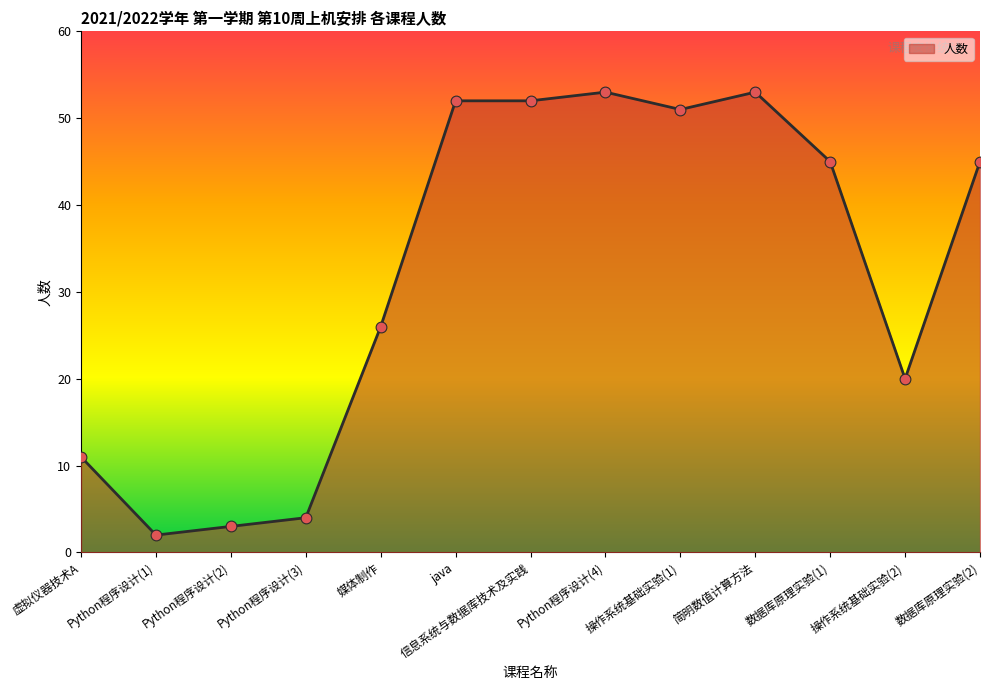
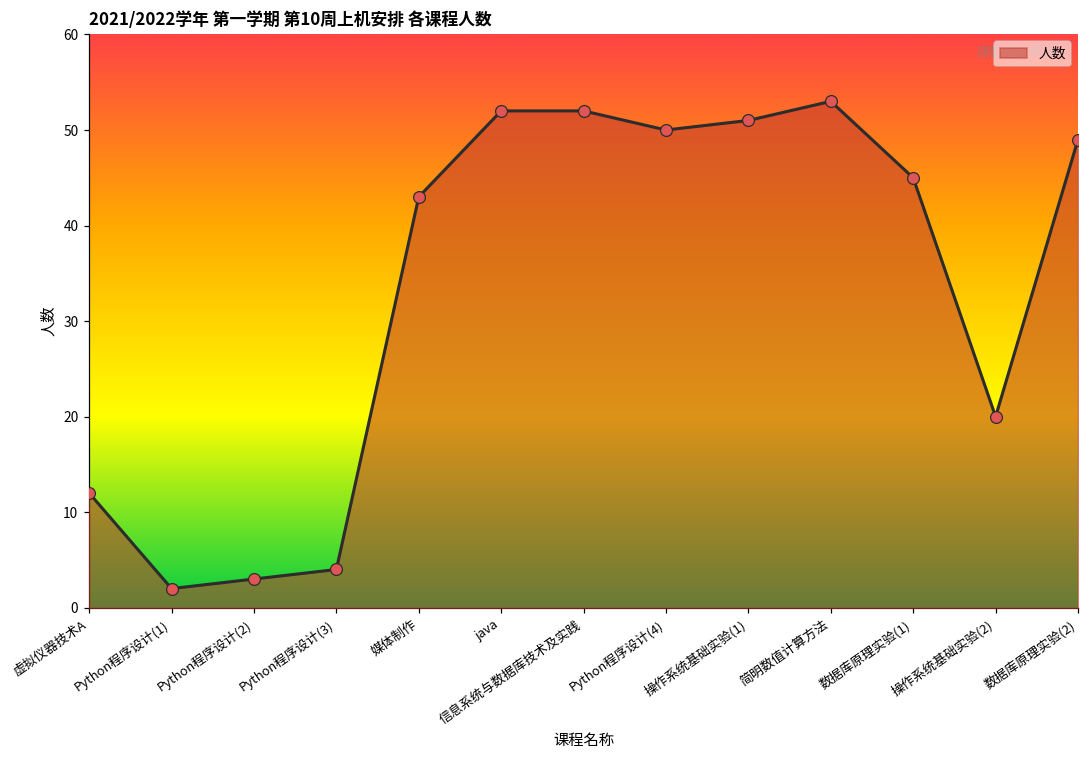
  {
-   "虚拟仪器技术A": 11,
+   "虚拟仪器技术A": 12,
    "Python程序设计(1)": 2,
    "Python程序设计(2)": 3,
    "Python程序设计(3)": 4,
-   "媒体制作": 26,
+   "媒体制作": 43,
    "java": 52,
    "信息系统与数据库技术及实践": 52,
-   "Python程序设计(4)": 53,
+   "Python程序设计(4)": 50,
    "操作系统基础实验(1)": 51,
    "简明数值计算方法": 53,
    "数据库原理实验(1)": 45,
    "操作系统基础实验(2)": 20,
-   "数据库原理实验(2)": 45
+   "数据库原理实验(2)": 49
  }
